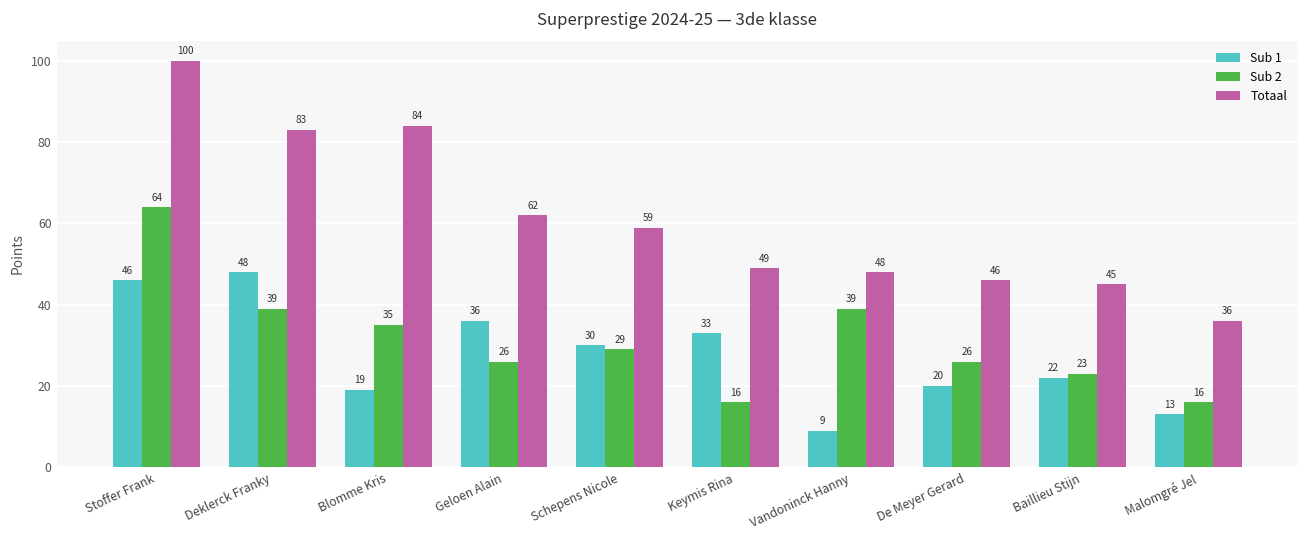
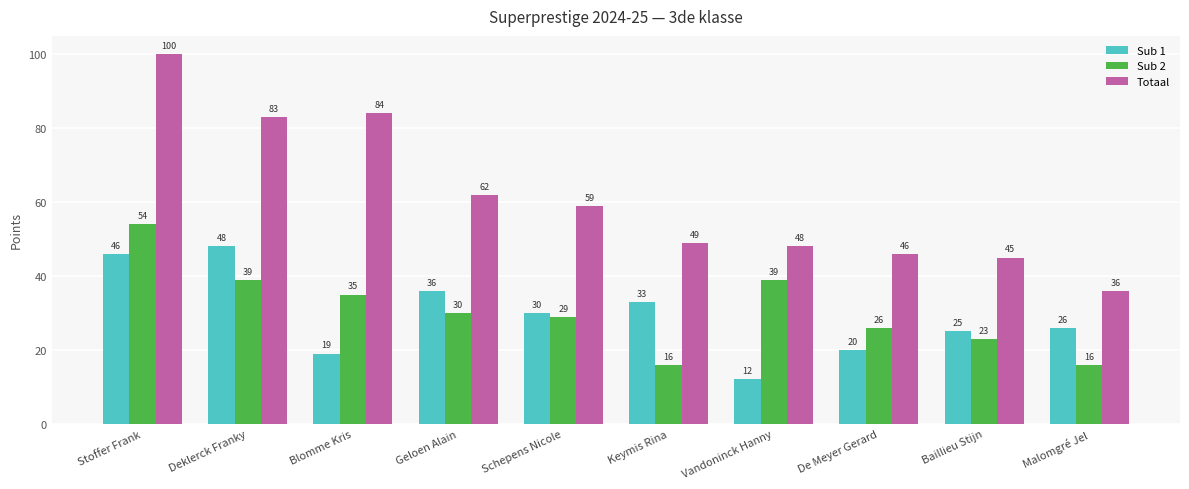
  {
    "Sub 1": {
      "Stoffer Frank": 46,
      "Deklerck Franky": 48,
      "Blomme Kris": 19,
      "Geloen Alain": 36,
      "Schepens Nicole": 30,
      "Keymis Rina": 33,
-     "Vandoninck Hanny": 9,
+     "Vandoninck Hanny": 12,
      "De Meyer Gerard": 20,
-     "Baillieu Stijn": 22,
-     "Malomgré Jel": 13
+     "Baillieu Stijn": 25,
+     "Malomgré Jel": 26
    },
    "Sub 2": {
-     "Stoffer Frank": 64,
+     "Stoffer Frank": 54,
      "Deklerck Franky": 39,
      "Blomme Kris": 35,
-     "Geloen Alain": 26,
+     "Geloen Alain": 30,
      "Schepens Nicole": 29,
      "Keymis Rina": 16,
      "Vandoninck Hanny": 39,
      "De Meyer Gerard": 26,
      "Baillieu Stijn": 23,
      "Malomgré Jel": 16
    },
    "Totaal": {
      "Stoffer Frank": 100,
      "Deklerck Franky": 83,
      "Blomme Kris": 84,
      "Geloen Alain": 62,
      "Schepens Nicole": 59,
      "Keymis Rina": 49,
      "Vandoninck Hanny": 48,
      "De Meyer Gerard": 46,
      "Baillieu Stijn": 45,
      "Malomgré Jel": 36
    }
  }
